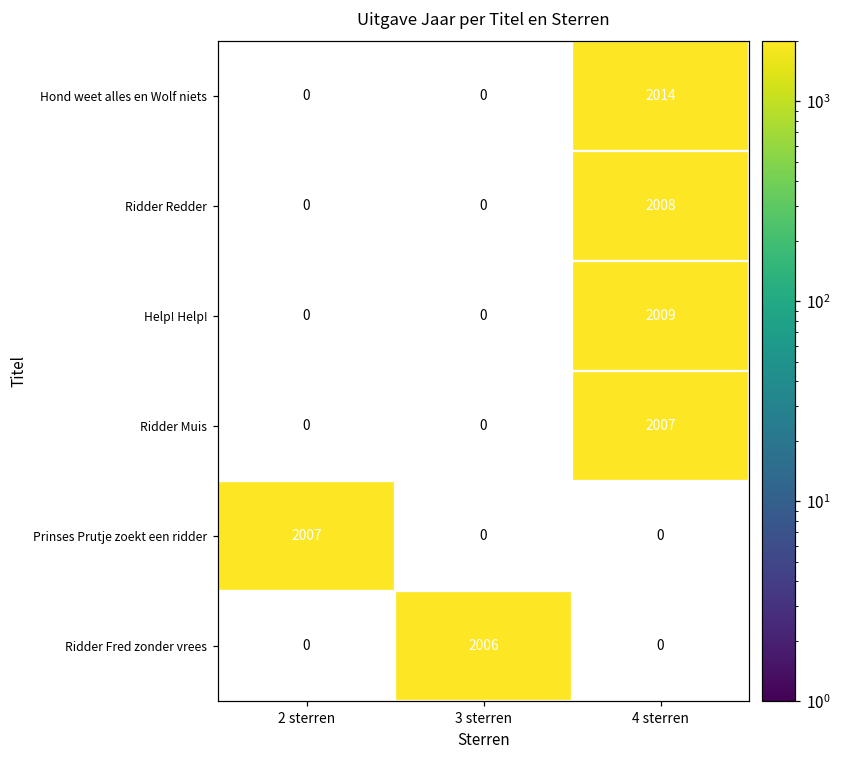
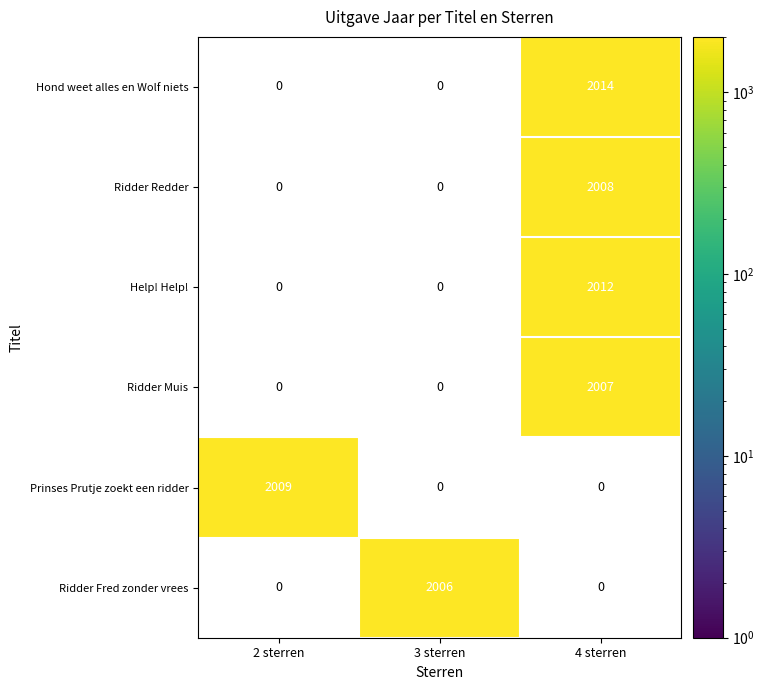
  {
    "Hond weet alles en Wolf niets": {
      "4 sterren": 2014
    },
    "Ridder Redder": {
      "4 sterren": 2008
    },
    "Help! Help!": {
-     "4 sterren": 2009
+     "4 sterren": 2012
    },
    "Ridder Muis": {
      "4 sterren": 2007
    },
    "Prinses Prutje zoekt een ridder": {
-     "2 sterren": 2007
+     "2 sterren": 2009
    },
    "Ridder Fred zonder vrees": {
      "3 sterren": 2006
    }
  }
